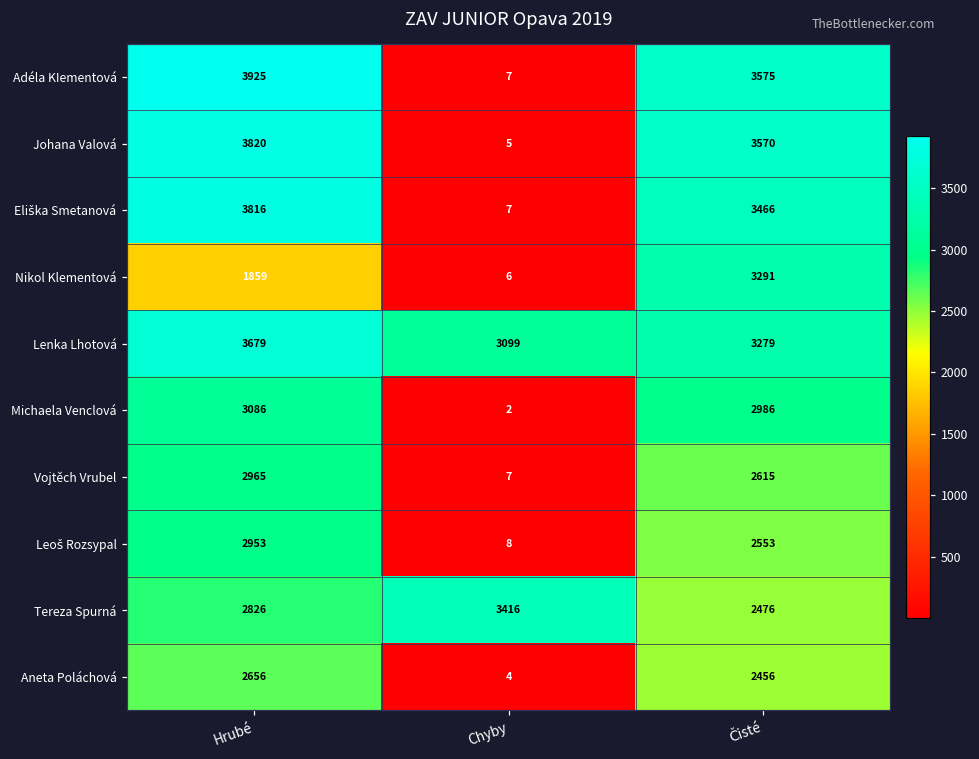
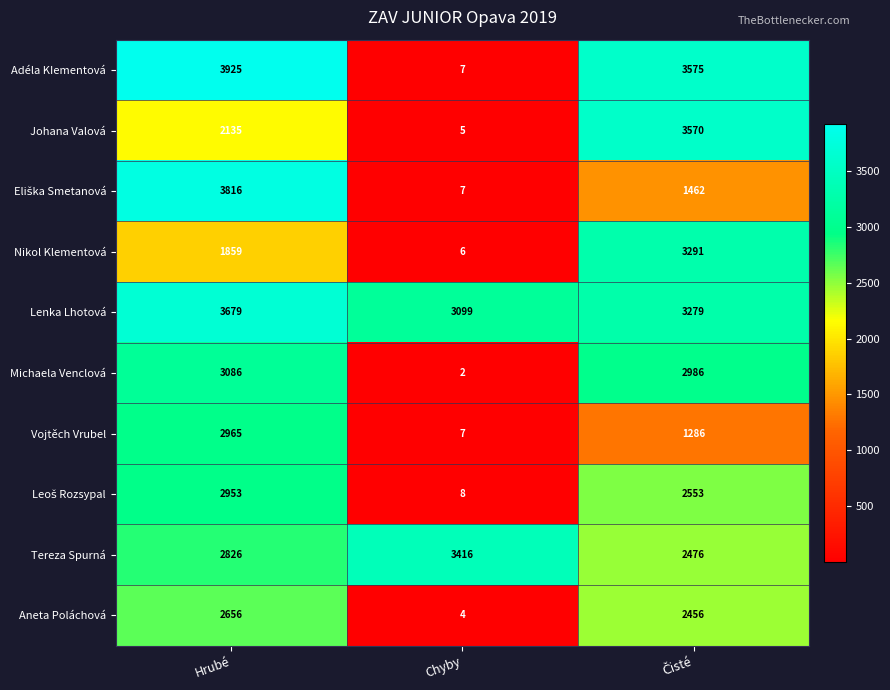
  {
    "Adéla KIementová": {
      "Hrubé": 3925,
      "Chyby": 7,
      "Čisté": 3575
    },
    "Johana Valová": {
-     "Hrubé": 3820,
+     "Hrubé": 2135,
      "Chyby": 5,
      "Čisté": 3570
    },
    "Eliška Smetanová": {
      "Hrubé": 3816,
      "Chyby": 7,
-     "Čisté": 3466
+     "Čisté": 1462
    },
    "Nikol Klementová": {
      "Hrubé": 1859,
      "Chyby": 6,
      "Čisté": 3291
    },
    "Lenka Lhotová": {
      "Hrubé": 3679,
      "Chyby": 3099,
      "Čisté": 3279
    },
    "Michaela Venclová": {
      "Hrubé": 3086,
      "Chyby": 2,
      "Čisté": 2986
    },
    "Vojtěch Vrubel": {
      "Hrubé": 2965,
      "Chyby": 7,
-     "Čisté": 2615
+     "Čisté": 1286
    },
    "Leoš Rozsypal": {
      "Hrubé": 2953,
      "Chyby": 8,
      "Čisté": 2553
    },
    "Tereza Spurná": {
      "Hrubé": 2826,
      "Chyby": 3416,
      "Čisté": 2476
    },
    "Aneta Poláchová": {
      "Hrubé": 2656,
      "Chyby": 4,
      "Čisté": 2456
    }
  }
